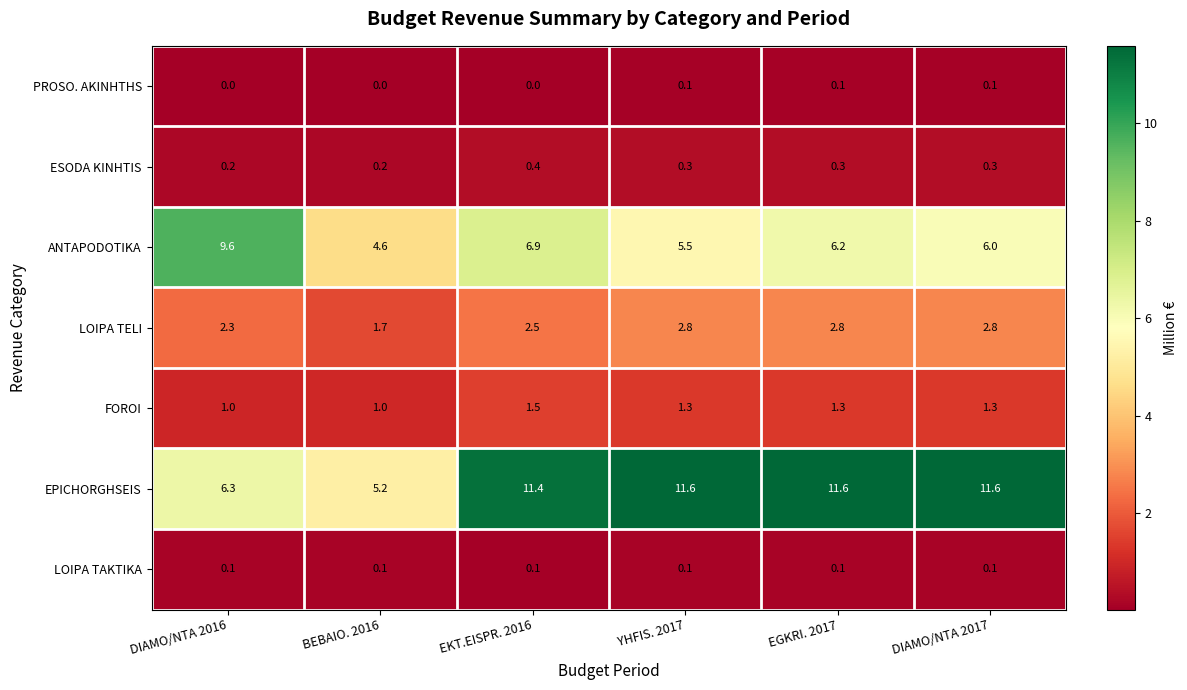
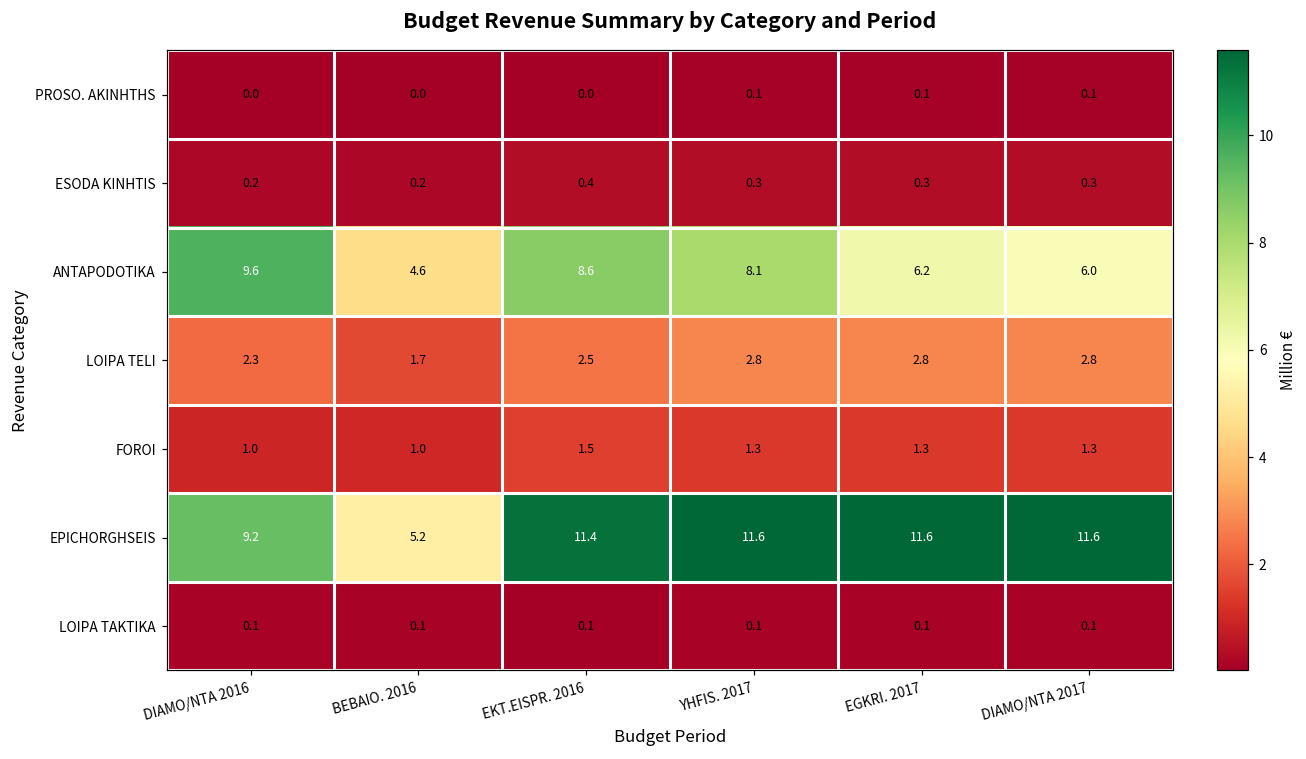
  {
    "PROSO. AKINHTHS": {
      "DIAMO/NTA 2016": 0.0,
      "BEBAIO. 2016": 0.0,
      "EKT.EISPR. 2016": 0.0,
      "YHFIS. 2017": 0.1,
      "EGKRI. 2017": 0.1,
      "DIAMO/NTA 2017": 0.1
    },
    "ESODA KINHTIS": {
      "DIAMO/NTA 2016": 0.2,
      "BEBAIO. 2016": 0.2,
      "EKT.EISPR. 2016": 0.4,
      "YHFIS. 2017": 0.3,
      "EGKRI. 2017": 0.3,
      "DIAMO/NTA 2017": 0.3
    },
    "ANTAPODOTIKA": {
      "DIAMO/NTA 2016": 9.6,
      "BEBAIO. 2016": 4.6,
-     "EKT.EISPR. 2016": 6.9,
-     "YHFIS. 2017": 5.5,
+     "EKT.EISPR. 2016": 8.6,
+     "YHFIS. 2017": 8.1,
      "EGKRI. 2017": 6.2,
      "DIAMO/NTA 2017": 6.0
    },
    "LOIPA TELI": {
      "DIAMO/NTA 2016": 2.3,
      "BEBAIO. 2016": 1.7,
      "EKT.EISPR. 2016": 2.5,
      "YHFIS. 2017": 2.8,
      "EGKRI. 2017": 2.8,
      "DIAMO/NTA 2017": 2.8
    },
    "FOROI": {
      "DIAMO/NTA 2016": 1.0,
      "BEBAIO. 2016": 1.0,
      "EKT.EISPR. 2016": 1.5,
      "YHFIS. 2017": 1.3,
      "EGKRI. 2017": 1.3,
      "DIAMO/NTA 2017": 1.3
    },
    "EPICHORGHSEIS": {
-     "DIAMO/NTA 2016": 6.3,
+     "DIAMO/NTA 2016": 9.2,
      "BEBAIO. 2016": 5.2,
      "EKT.EISPR. 2016": 11.4,
      "YHFIS. 2017": 11.6,
      "EGKRI. 2017": 11.6,
      "DIAMO/NTA 2017": 11.6
    },
    "LOIPA TAKTIKA": {
      "DIAMO/NTA 2016": 0.1,
      "BEBAIO. 2016": 0.1,
      "EKT.EISPR. 2016": 0.1,
      "YHFIS. 2017": 0.1,
      "EGKRI. 2017": 0.1,
      "DIAMO/NTA 2017": 0.1
    }
  }
